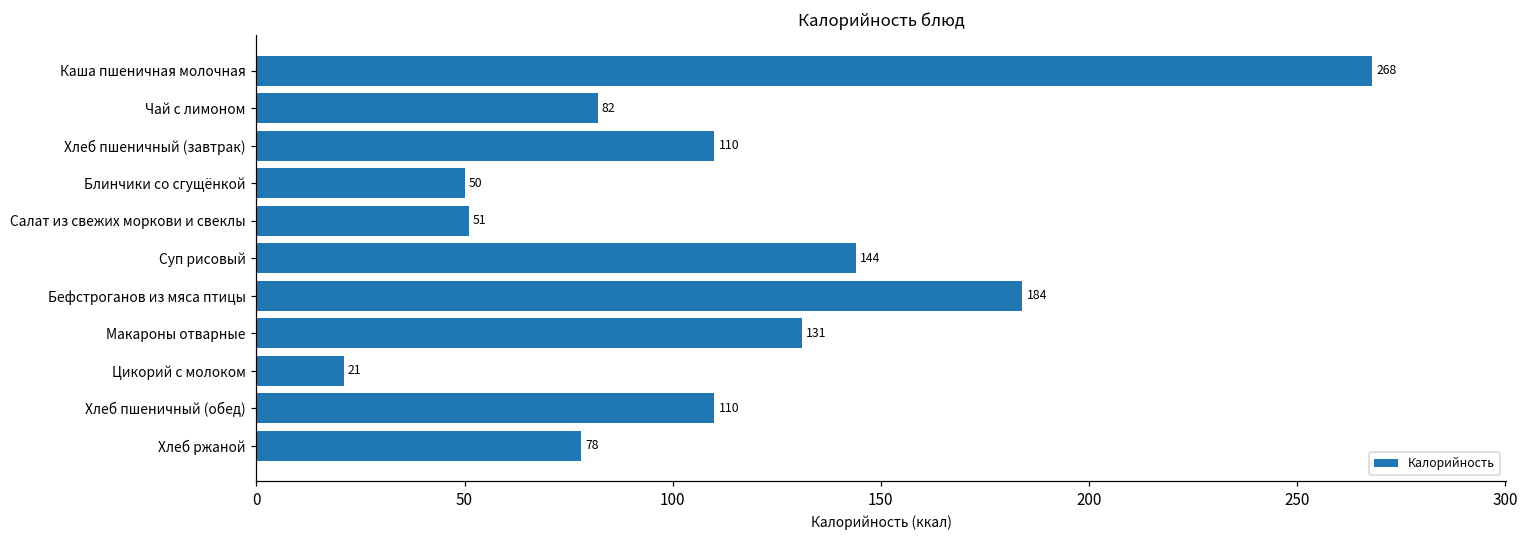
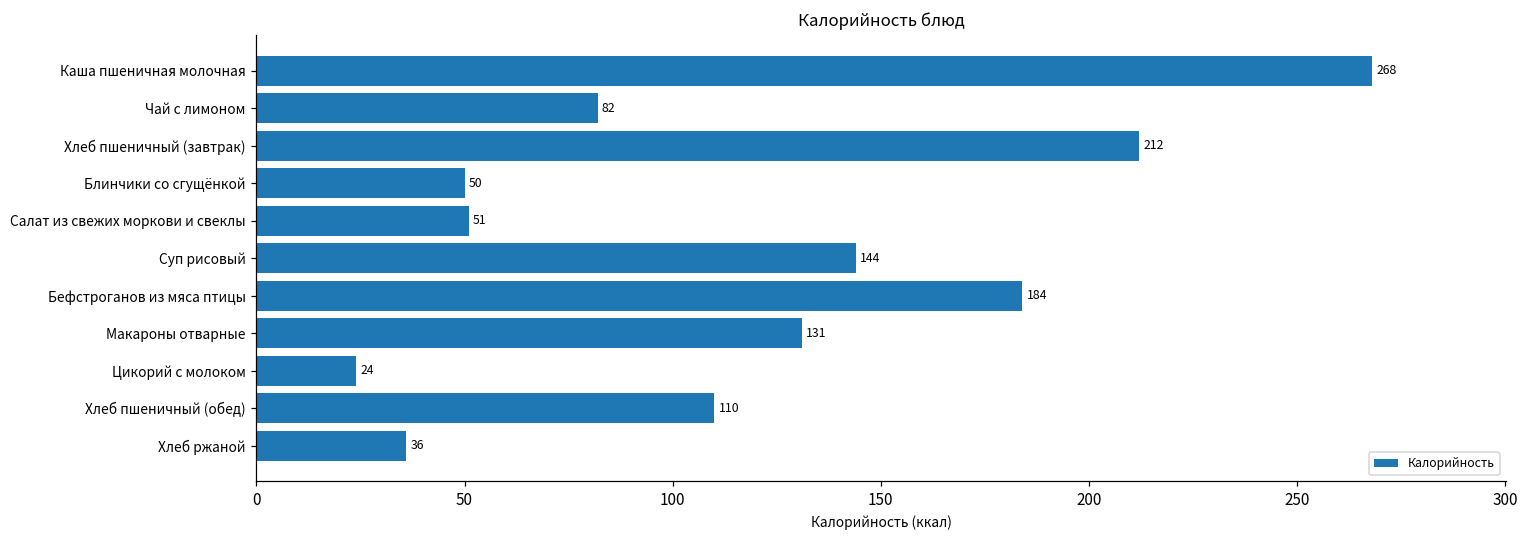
  {
    "Каша пшеничная молочная": 268,
    "Чай с лимоном": 82,
-   "Хлеб пшеничный (завтрак)": 110,
+   "Хлеб пшеничный (завтрак)": 212,
    "Блинчики со сгущёнкой": 50,
    "Салат из свежих моркови и свеклы": 51,
    "Суп рисовый": 144,
    "Бефстроганов из мяса птицы": 184,
    "Макароны отварные": 131,
-   "Цикорий с молоком": 21,
+   "Цикорий с молоком": 24,
    "Хлеб пшеничный (обед)": 110,
-   "Хлеб ржаной": 78
+   "Хлеб ржаной": 36
  }
